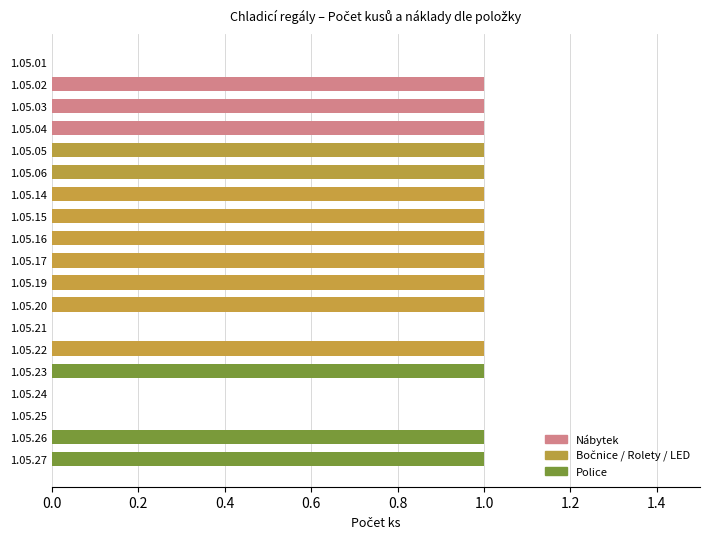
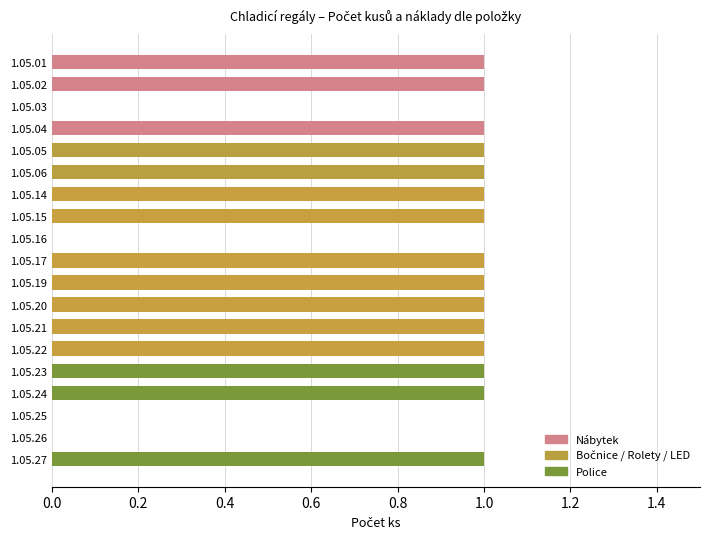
  {
-   "1.05.01": 0,
+   "1.05.01": 1,
    "1.05.02": 1,
-   "1.05.03": 1,
+   "1.05.03": 0,
    "1.05.04": 1,
    "1.05.05": 1,
    "1.05.06": 1,
    "1.05.14": 1,
    "1.05.15": 1,
-   "1.05.16": 1,
+   "1.05.16": 0,
    "1.05.17": 1,
    "1.05.19": 1,
    "1.05.20": 1,
-   "1.05.21": 0,
+   "1.05.21": 1,
    "1.05.22": 1,
    "1.05.23": 1,
-   "1.05.24": 0,
+   "1.05.24": 1,
    "1.05.25": 0,
-   "1.05.26": 1,
+   "1.05.26": 0,
    "1.05.27": 1
  }
